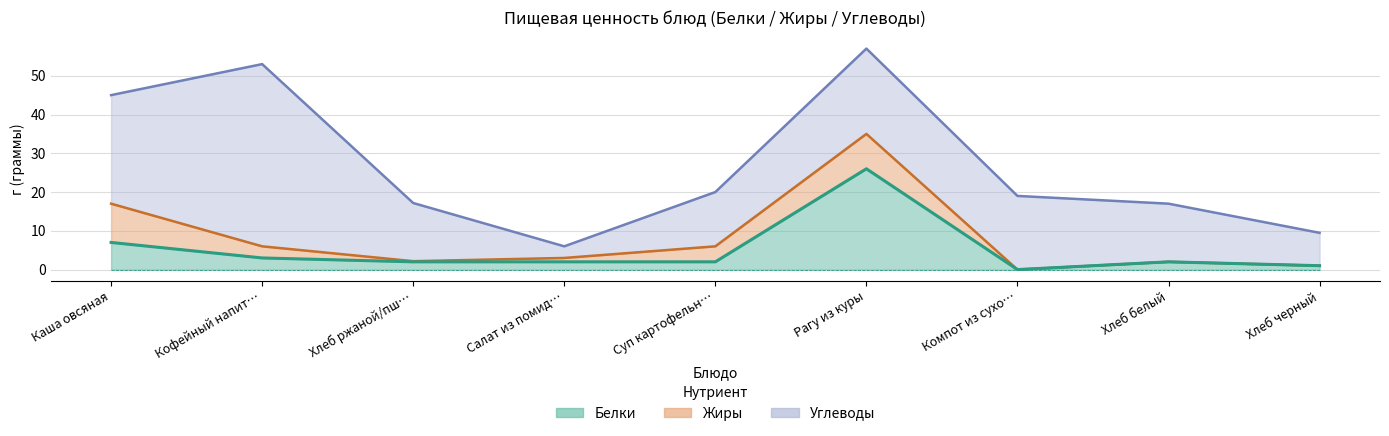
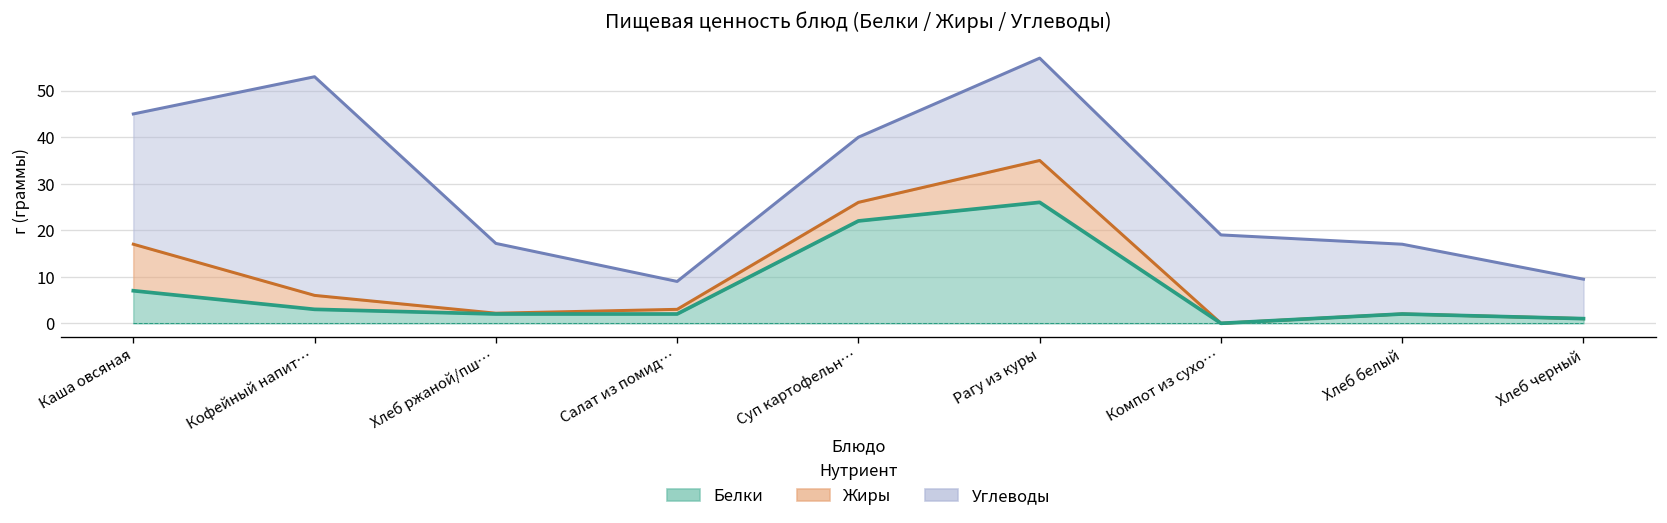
  {
    "Углеводы": {
      "Каша овсяная": 28,
      "Кофейный напит…": 47,
      "Хлеб ржаной/пш…": 15,
-     "Салат из помид…": 3,
+     "Салат из помид…": 6,
      "Суп картофельн…": 14,
      "Рагу из куры": 22,
      "Компот из сухо…": 19,
      "Хлеб белый": 15,
      "Хлеб черный": 8
    },
    "Жиры": {
      "Каша овсяная": 10,
      "Кофейный напит…": 3,
      "Салат из помид…": 1,
      "Суп картофельн…": 4,
      "Рагу из куры": 9
    },
    "Белки": {
      "Каша овсяная": 7,
      "Кофейный напит…": 3,
      "Салат из помид…": 2,
-     "Суп картофельн…": 2,
+     "Суп картофельн…": 22,
      "Рагу из куры": 26
    }
  }
